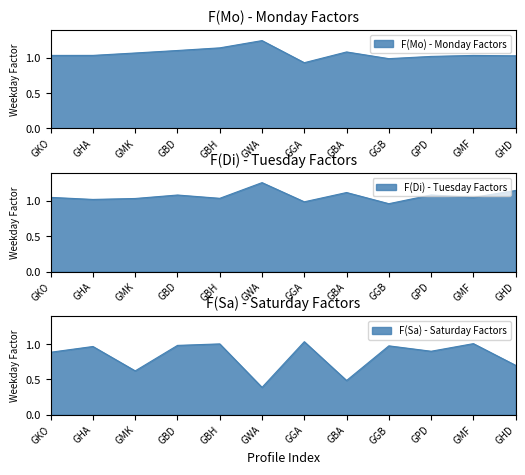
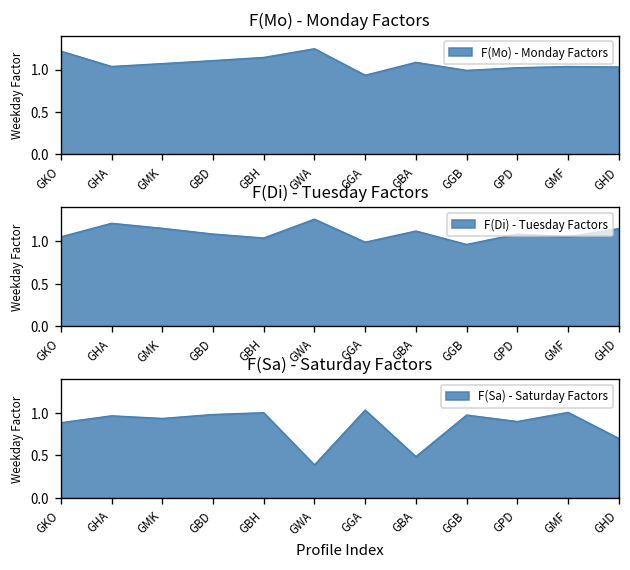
  {
    "F(Mo) - Monday Factors": {
-     "GKO": 1.0,
+     "GKO": 1.2,
      "GHA": 1.0,
      "GMK": 1.1,
      "GBD": 1.1,
      "GBH": 1.1,
      "GWA": 1.2,
      "GGA": 0.9,
      "GBA": 1.1,
      "GGB": 1.0,
      "GPD": 1.0,
      "GMF": 1.0,
      "GHD": 1.0
    },
    "F(Di) - Tuesday Factors": {
      "GKO": 1.1,
-     "GHA": 1.0,
-     "GMK": 1.0,
+     "GHA": 1.2,
+     "GMK": 1.2,
      "GBD": 1.1,
      "GBH": 1.0,
      "GWA": 1.3,
      "GGA": 1.0,
      "GBA": 1.1,
      "GGB": 1.0,
      "GMF": 1.1,
      "GHD": 1.2
    },
    "F(Sa) - Saturday Factors": {
      "GKO": 0.9,
      "GHA": 1.0,
-     "GMK": 0.6,
+     "GMK": 0.9,
      "GBD": 1.0,
      "GBH": 1.0,
      "GWA": 0.4,
      "GGA": 1.0,
      "GBA": 0.5,
      "GGB": 1.0,
      "GPD": 0.9,
      "GMF": 1.0,
      "GHD": 0.7
    }
  }
